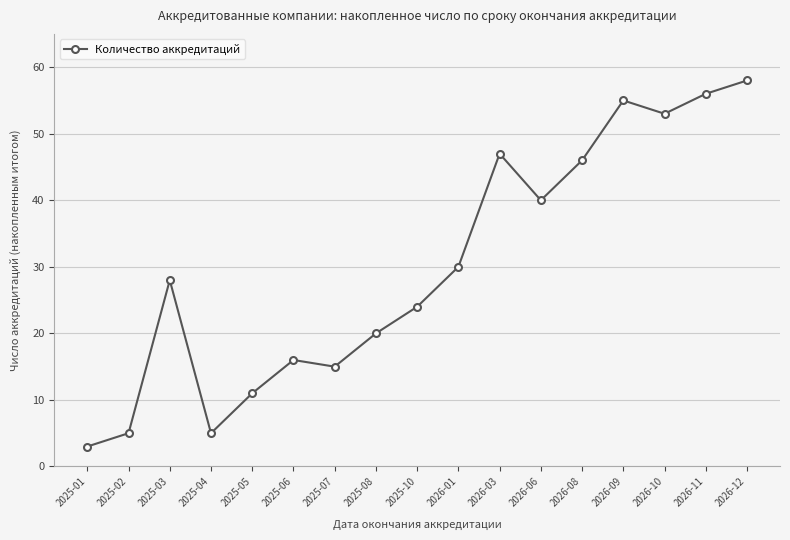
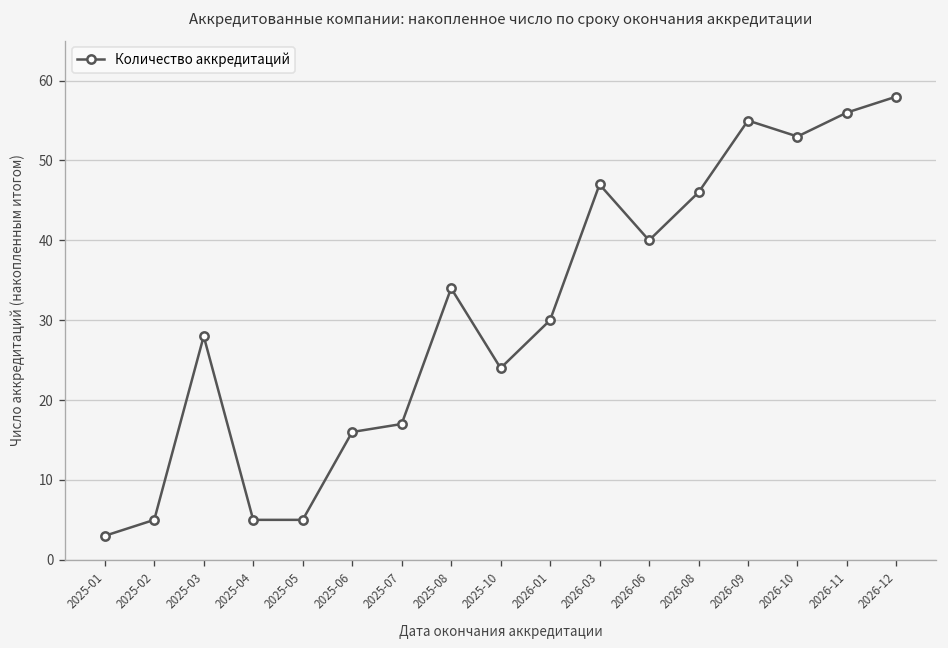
  {
    "2025-01": 3,
    "2025-02": 5,
    "2025-03": 28,
    "2025-04": 5,
-   "2025-05": 11,
+   "2025-05": 5,
    "2025-06": 16,
-   "2025-07": 15,
-   "2025-08": 20,
+   "2025-07": 17,
+   "2025-08": 34,
    "2025-10": 24,
    "2026-01": 30,
    "2026-03": 47,
    "2026-06": 40,
    "2026-08": 46,
    "2026-09": 55,
    "2026-10": 53,
    "2026-11": 56,
    "2026-12": 58
  }
